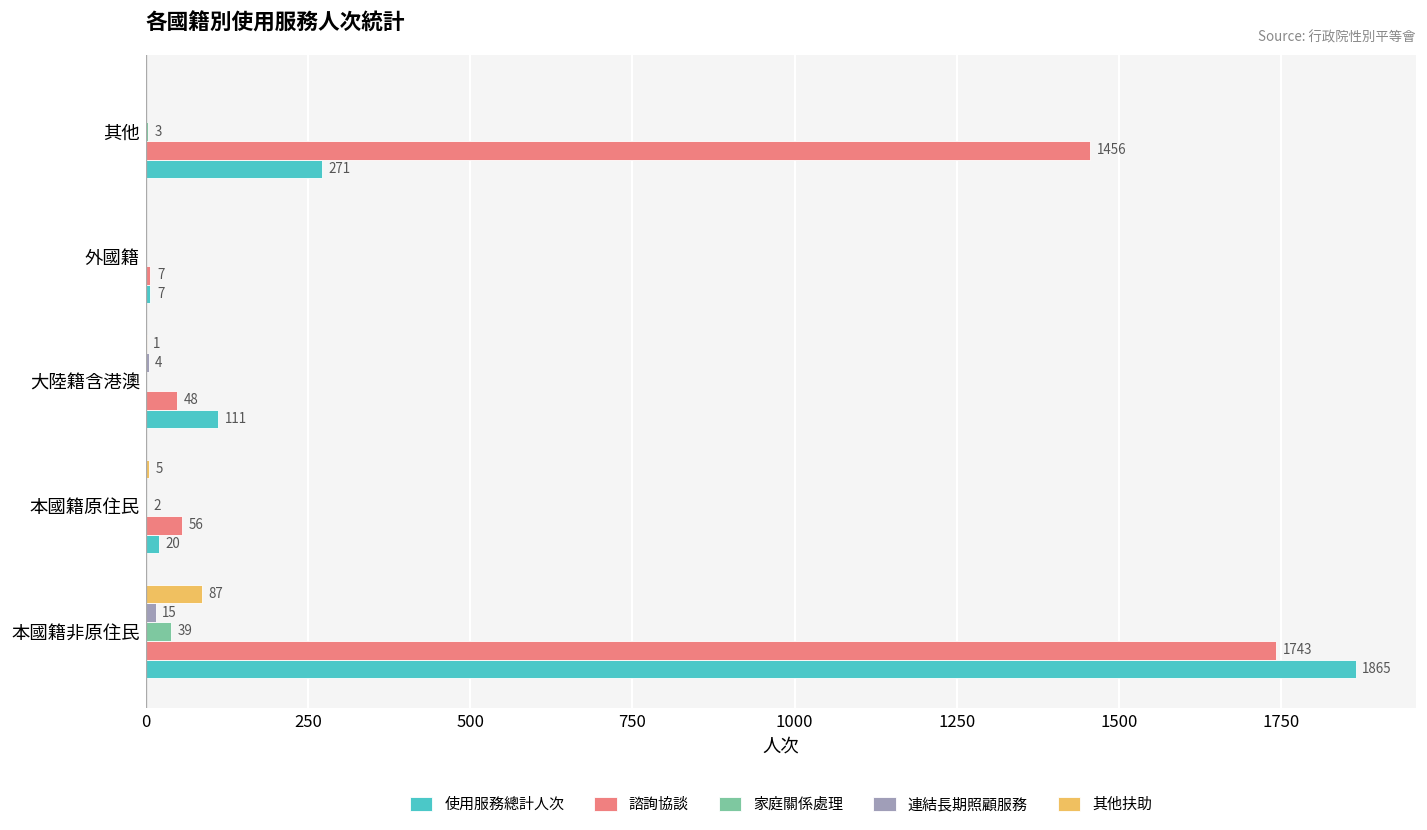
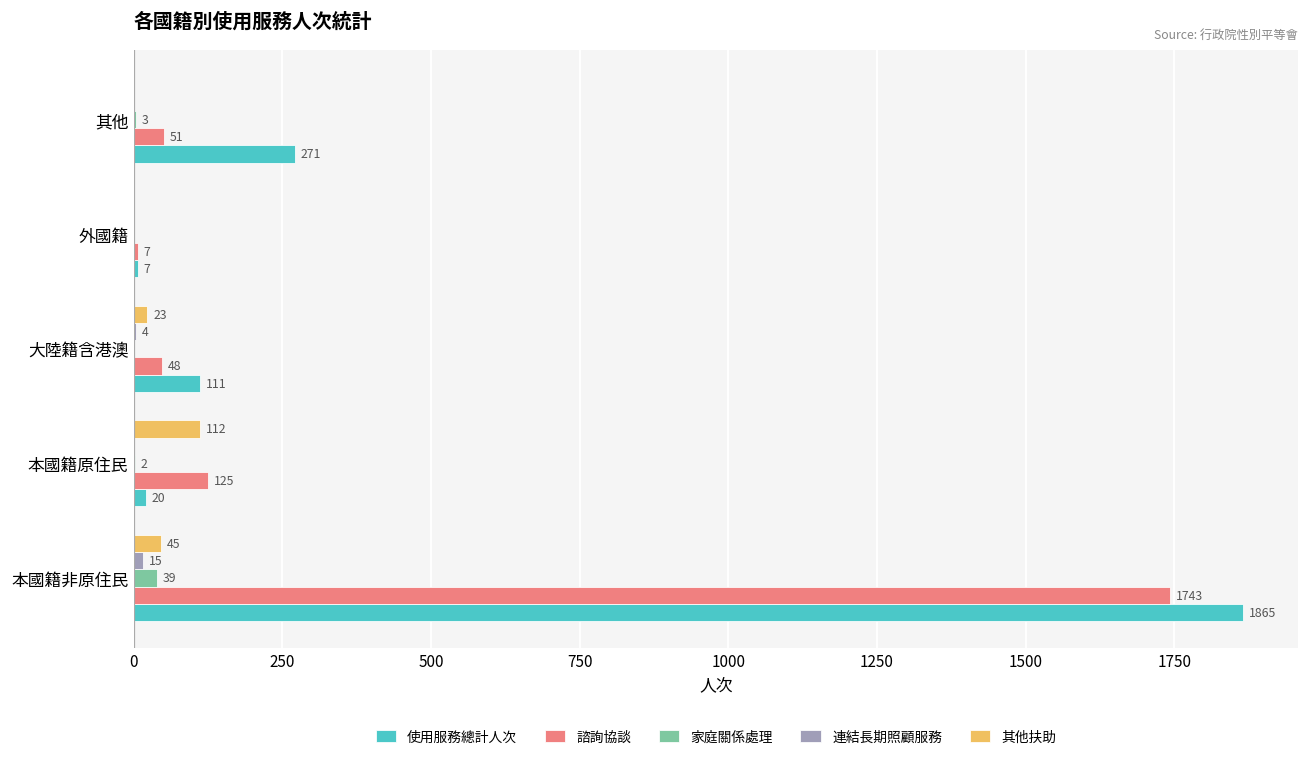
  {
    "使用服務總計人次": {
      "其他": 271,
      "外國籍": 7,
      "大陸籍含港澳": 111,
      "本國籍原住民": 20,
      "本國籍非原住民": 1865
    },
    "諮詢協談": {
-     "其他": 1456,
+     "其他": 51,
      "外國籍": 7,
      "大陸籍含港澳": 48,
-     "本國籍原住民": 56,
+     "本國籍原住民": 125,
      "本國籍非原住民": 1743
    },
    "其他扶助": {
-     "大陸籍含港澳": 1,
-     "本國籍原住民": 5,
-     "本國籍非原住民": 87
+     "大陸籍含港澳": 23,
+     "本國籍原住民": 112,
+     "本國籍非原住民": 45
    }
  }
